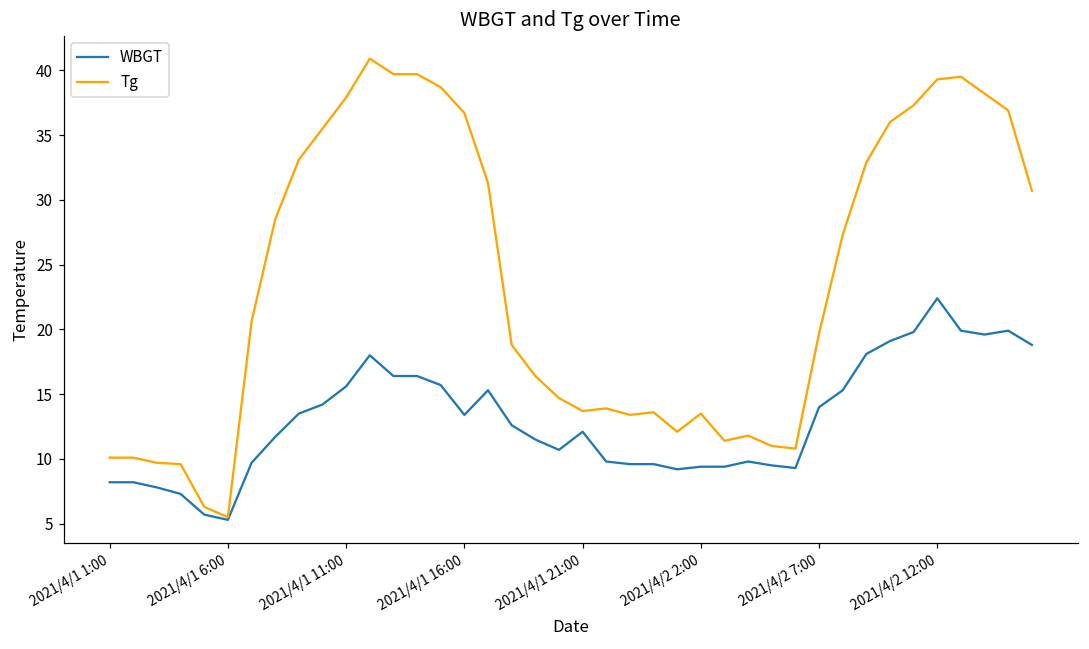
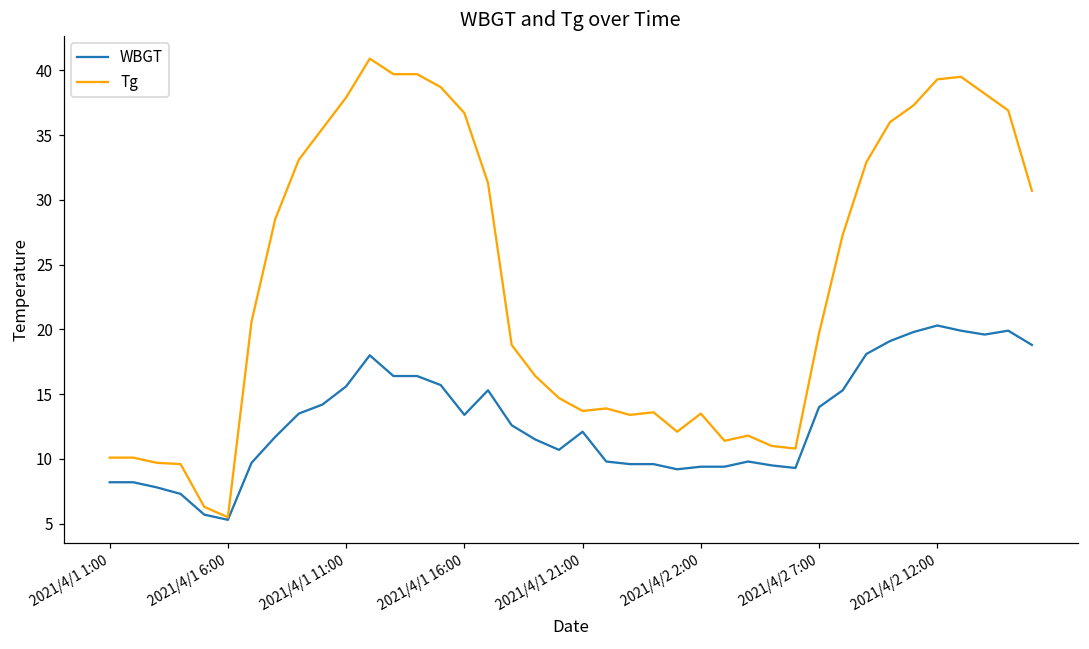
  {
    "WBGT": {
      "2021/4/1 1:00": 8.2,
      "2021/4/1 11:00": 15.6,
      "2021/4/1 16:00": 13.4,
      "2021/4/1 21:00": 12.1,
      "2021/4/2 2:00": 9.4,
      "2021/4/2 7:00": 14.0,
-     "2021/4/2 12:00": 22.4
+     "2021/4/2 12:00": 20.3
    },
    "Tg": {
      "2021/4/1 1:00": 10.1,
      "2021/4/1 11:00": 37.9,
      "2021/4/1 16:00": 36.7,
      "2021/4/1 21:00": 13.7,
      "2021/4/2 2:00": 13.5,
      "2021/4/2 7:00": 19.7,
      "2021/4/2 12:00": 39.3
    }
  }
